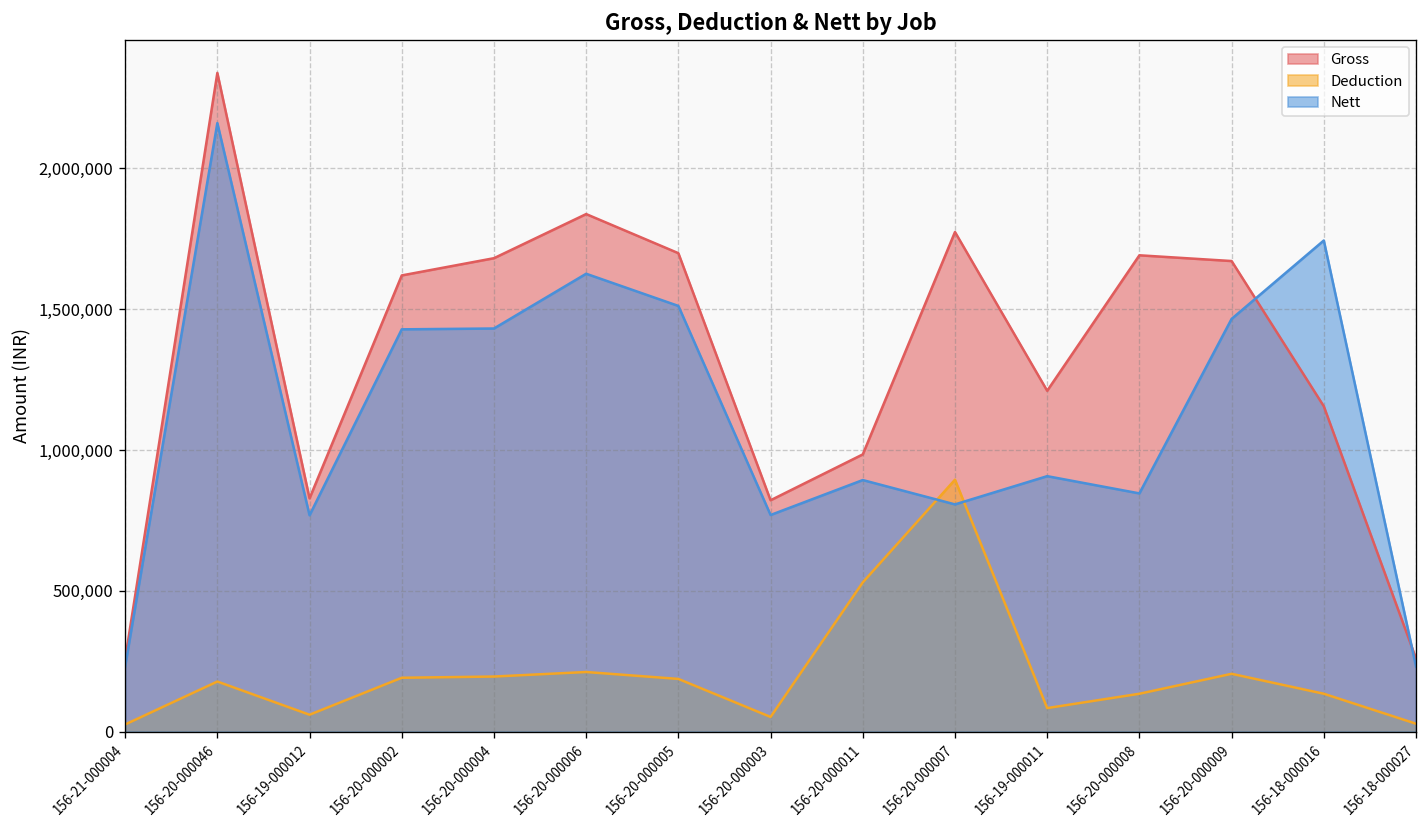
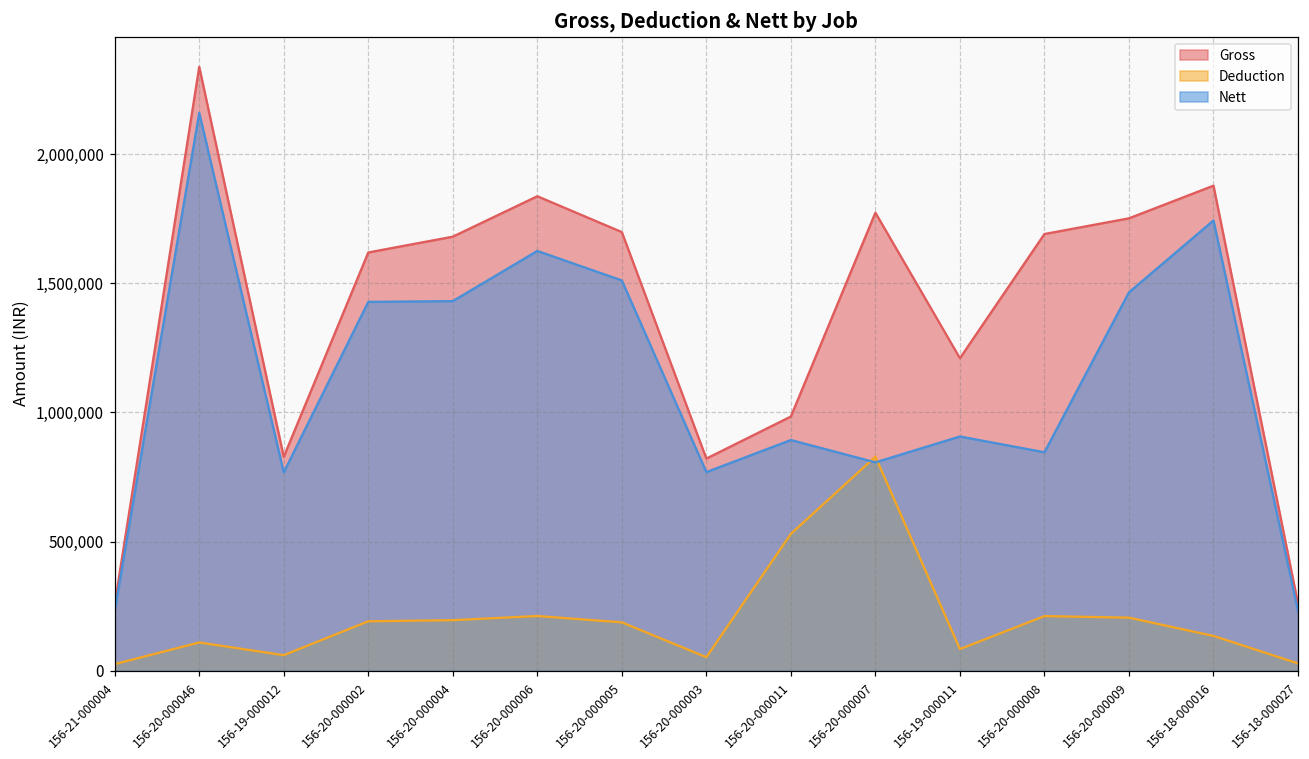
  {
    "Gross": {
      "156-21-000004": "260,000",
      "156-20-000046": "2,340,000",
      "156-19-000012": "830,000",
      "156-20-000002": "1,620,000",
      "156-20-000004": "1,680,000",
      "156-20-000006": "1,840,000",
      "156-20-000005": "1,700,000",
      "156-20-000003": "820,000",
      "156-20-000011": "980,000",
      "156-20-000007": "1,770,000",
      "156-19-000011": "1,210,000",
      "156-20-000008": "1,690,000",
-     "156-20-000009": "1,670,000",
-     "156-18-000016": "1,160,000",
+     "156-20-000009": "1,750,000",
+     "156-18-000016": "1,880,000",
      "156-18-000027": "260,000"
    },
    "Deduction": {
      "156-21-000004": "30,000",
-     "156-20-000046": "180,000",
+     "156-20-000046": "110,000",
      "156-19-000012": "60,000",
      "156-20-000002": "190,000",
      "156-20-000004": "200,000",
      "156-20-000006": "210,000",
      "156-20-000005": "190,000",
      "156-20-000003": "50,000",
      "156-20-000011": "530,000",
-     "156-20-000007": "890,000",
+     "156-20-000007": "830,000",
      "156-19-000011": "80,000",
-     "156-20-000008": "130,000",
+     "156-20-000008": "210,000",
      "156-20-000009": "210,000",
      "156-18-000016": "130,000",
      "156-18-000027": "30,000"
    },
    "Nett": {
      "156-21-000004": "230,000",
      "156-20-000046": "2,160,000",
      "156-19-000012": "770,000",
      "156-20-000002": "1,430,000",
      "156-20-000004": "1,430,000",
      "156-20-000006": "1,630,000",
      "156-20-000005": "1,510,000",
      "156-20-000003": "770,000",
      "156-20-000011": "890,000",
      "156-20-000007": "810,000",
      "156-19-000011": "910,000",
      "156-20-000008": "850,000",
      "156-20-000009": "1,470,000",
      "156-18-000016": "1,740,000",
      "156-18-000027": "230,000"
    }
  }
